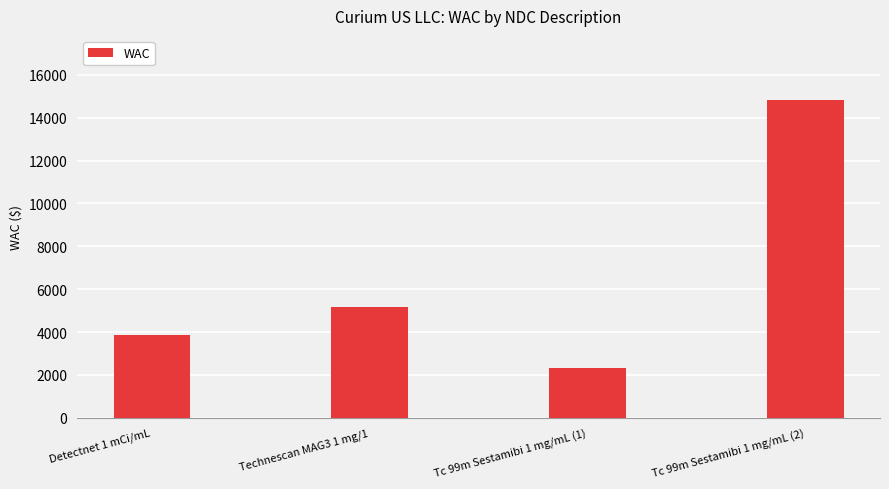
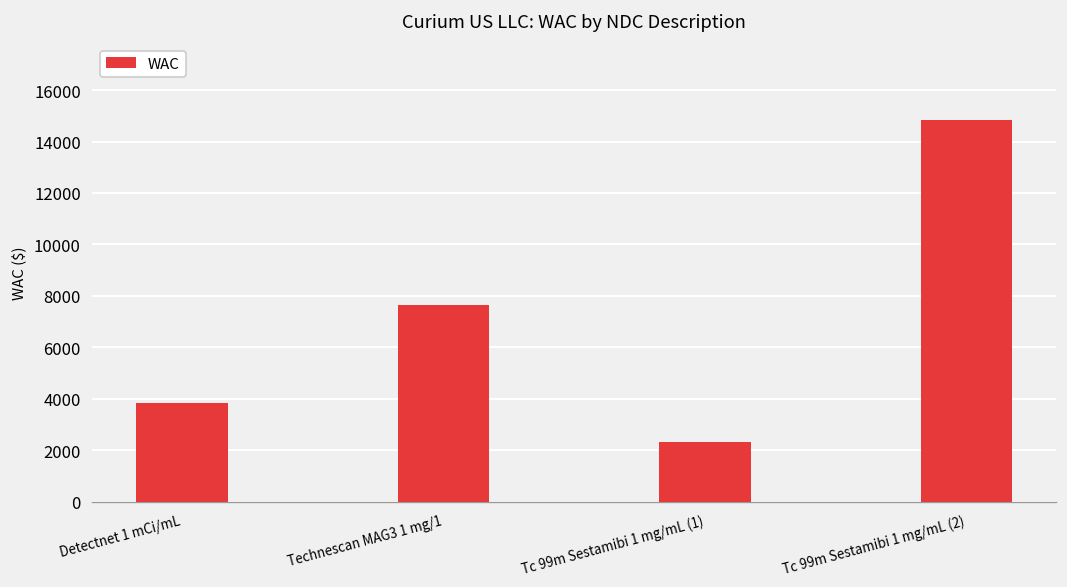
  {
    "Detectnet 1 mCi/mL": 3900,
-   "Technescan MAG3 1 mg/1": 5200,
+   "Technescan MAG3 1 mg/1": 7700,
    "Tc 99m Sestamibi 1 mg/mL (1)": 2300,
    "Tc 99m Sestamibi 1 mg/mL (2)": 14900
  }
